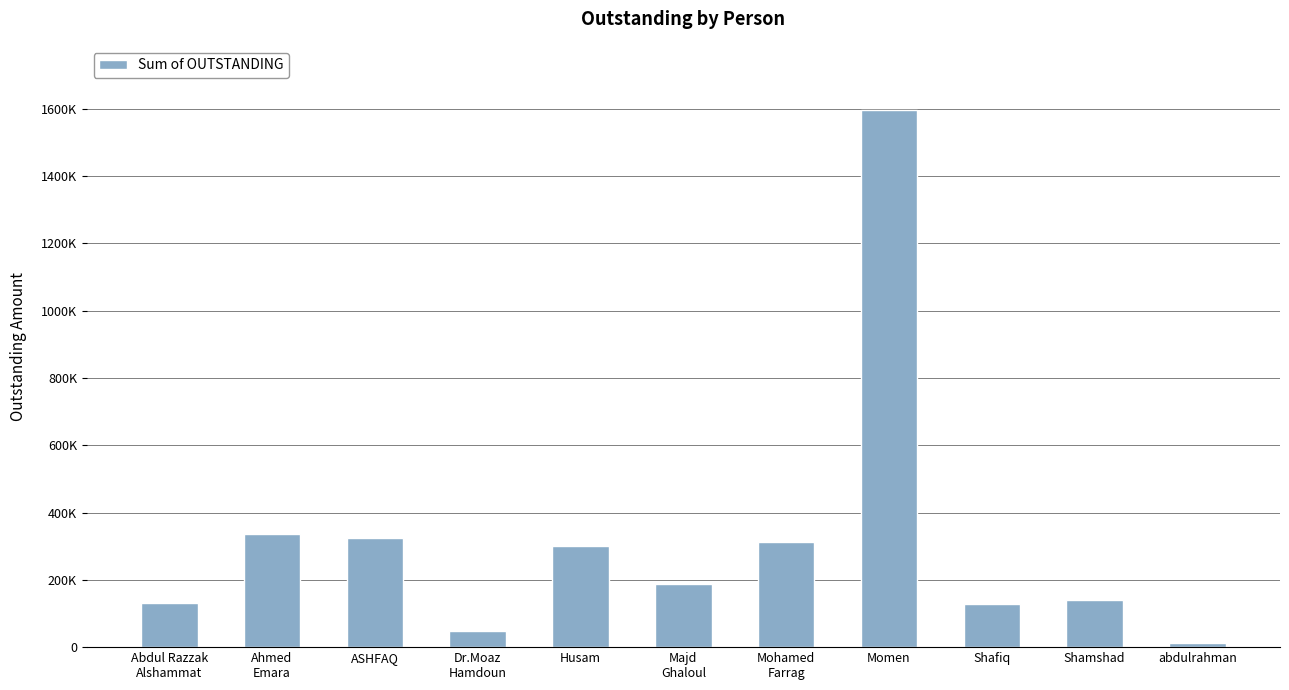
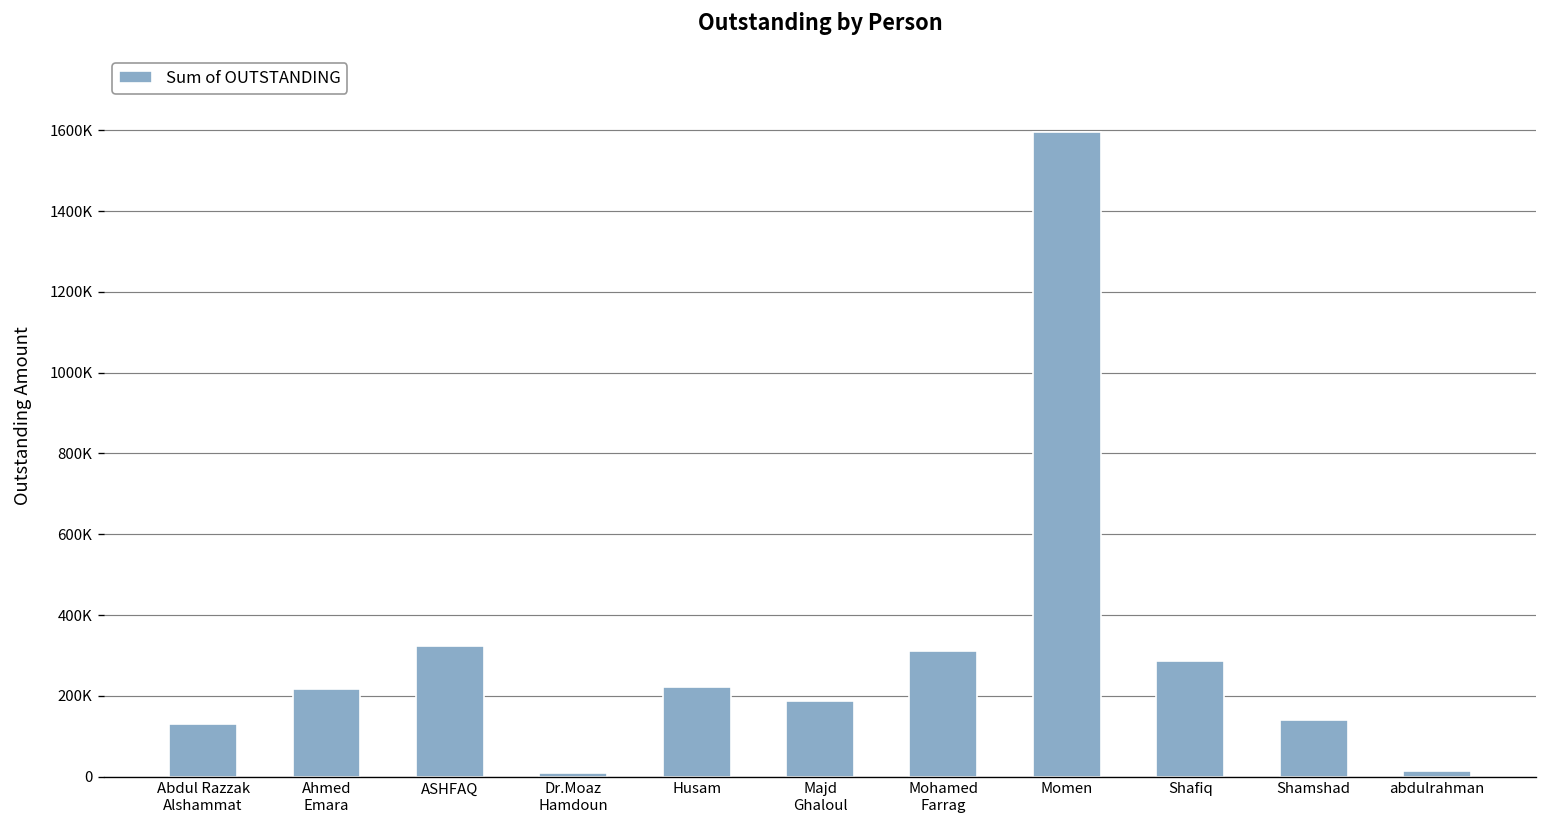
  {
    "Abdul Razzak Alshammat": 130000,
-   "Ahmed Emara": 340000,
+   "Ahmed Emara": 220000,
    "ASHFAQ": 320000,
-   "Dr.Moaz Hamdoun": 50000,
-   "Husam": 300000,
+   "Dr.Moaz Hamdoun": 10000,
+   "Husam": 220000,
    "Majd Ghaloul": 190000,
    "Mohamed Farrag": 310000,
    "Momen": 1600000,
-   "Shafiq": 130000,
+   "Shafiq": 290000,
    "Shamshad": 140000,
    "abdulrahman": 10000
  }
